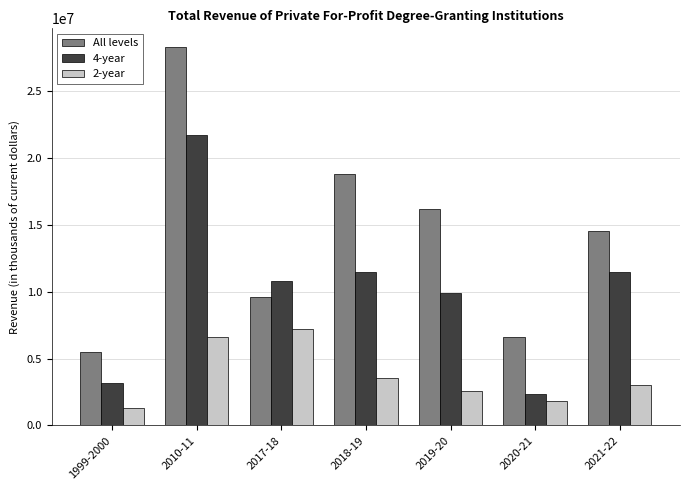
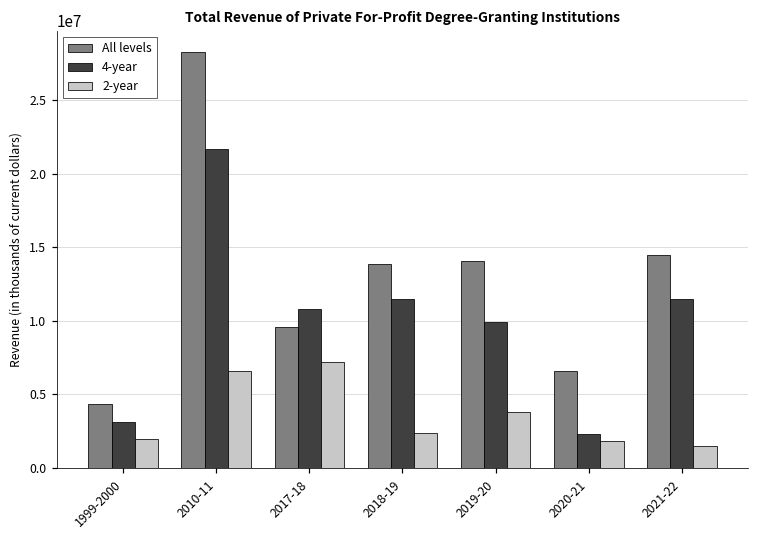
  {
    "All levels": {
-     "1999-2000": 5500000,
+     "1999-2000": 4300000,
      "2010-11": 28300000,
      "2017-18": 9600000,
-     "2018-19": 18800000,
-     "2019-20": 16200000,
+     "2018-19": 13900000,
+     "2019-20": 14000000,
      "2020-21": 6600000,
      "2021-22": 14500000
    },
    "4-year": {
      "1999-2000": 3100000,
      "2010-11": 21700000,
      "2017-18": 10800000,
      "2018-19": 11500000,
      "2019-20": 9900000,
      "2020-21": 2300000,
      "2021-22": 11500000
    },
    "2-year": {
-     "1999-2000": 1300000,
+     "1999-2000": 1900000,
      "2010-11": 6600000,
      "2017-18": 7200000,
-     "2018-19": 3500000,
-     "2019-20": 2600000,
+     "2018-19": 2400000,
+     "2019-20": 3800000,
      "2020-21": 1900000,
-     "2021-22": 3000000
+     "2021-22": 1500000
    }
  }
